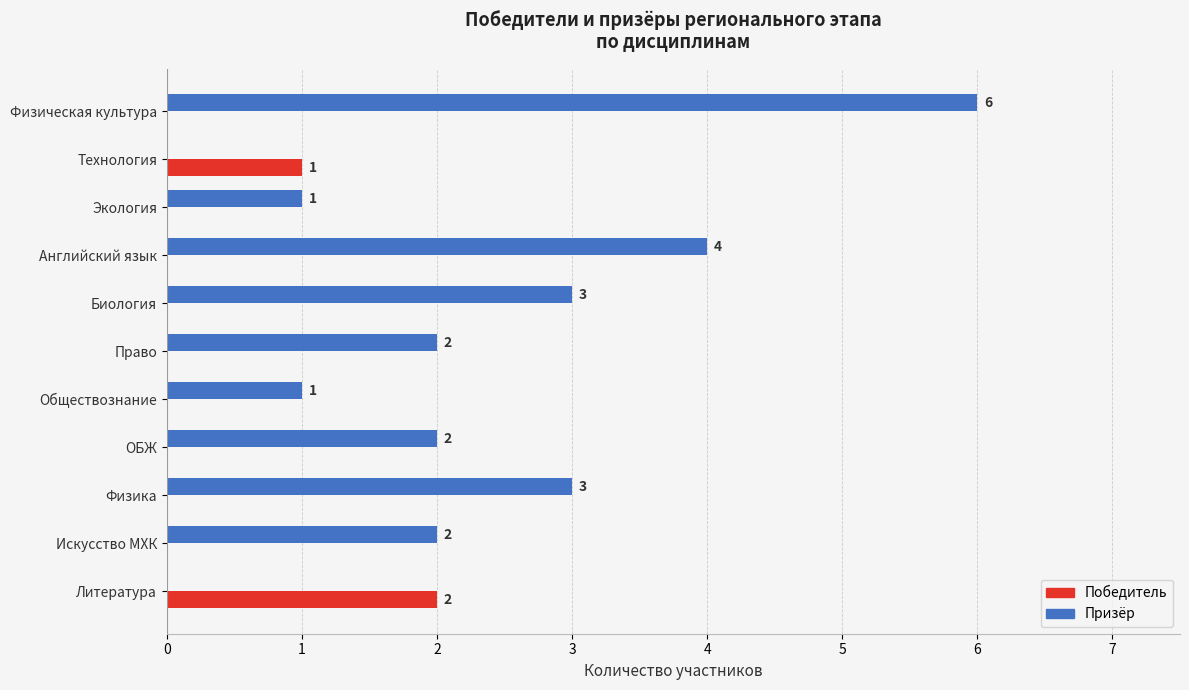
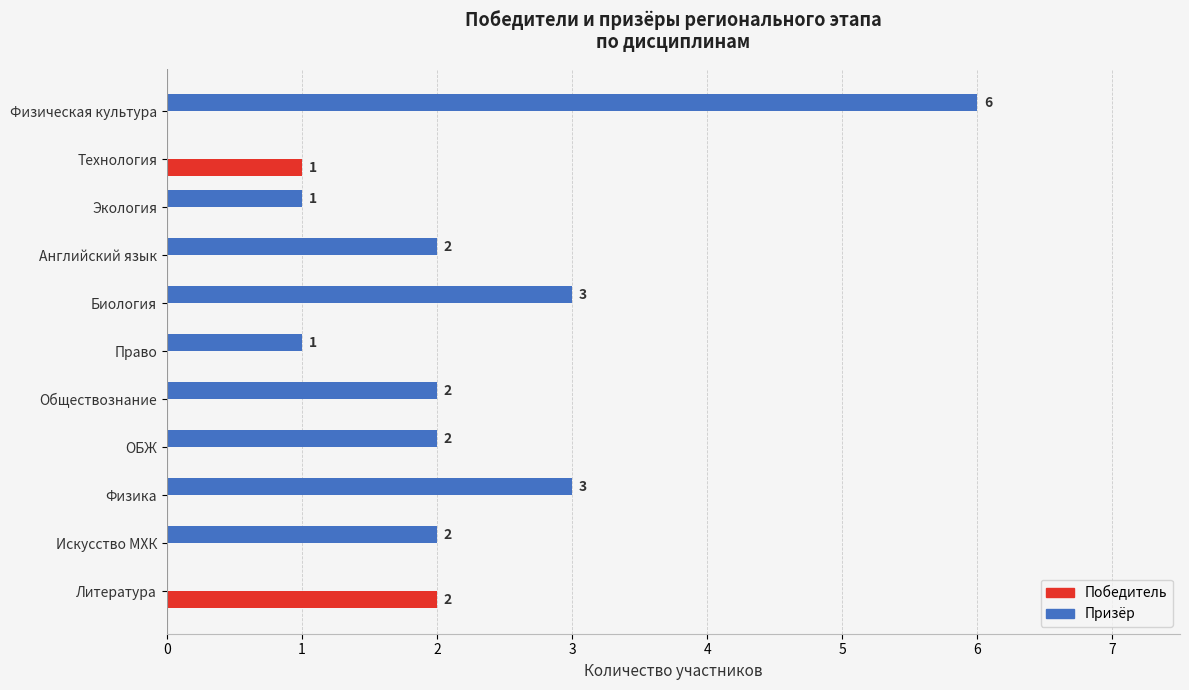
  {
    "Победитель": {
      "Технология": 1,
      "Литература": 2
    },
    "Призёр": {
      "Физическая культура": 6,
      "Экология": 1,
-     "Английский язык": 4,
+     "Английский язык": 2,
      "Биология": 3,
-     "Право": 2,
-     "Обществознание": 1,
+     "Право": 1,
+     "Обществознание": 2,
      "ОБЖ": 2,
      "Физика": 3,
      "Искусство МХК": 2
    }
  }
